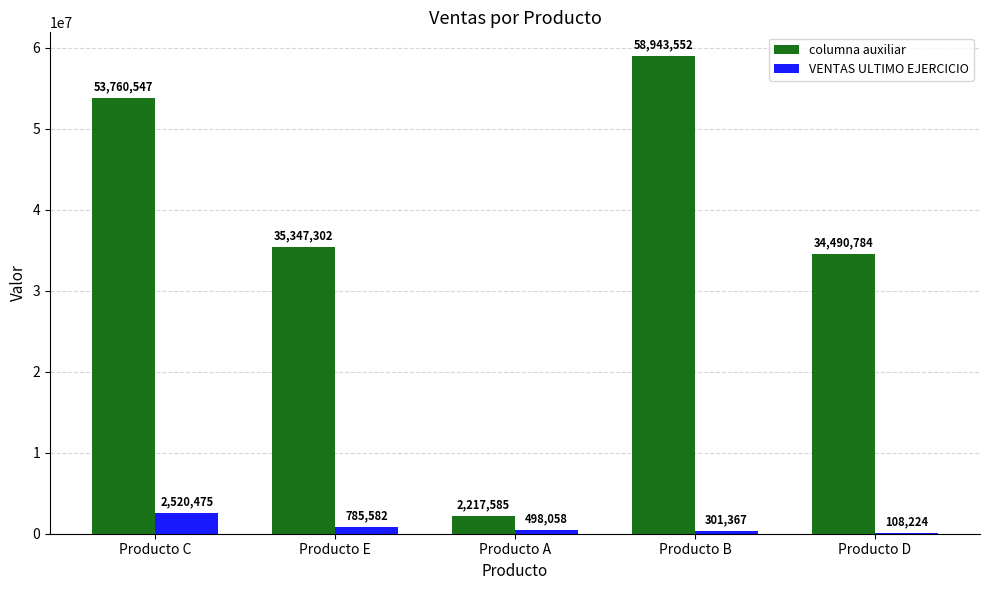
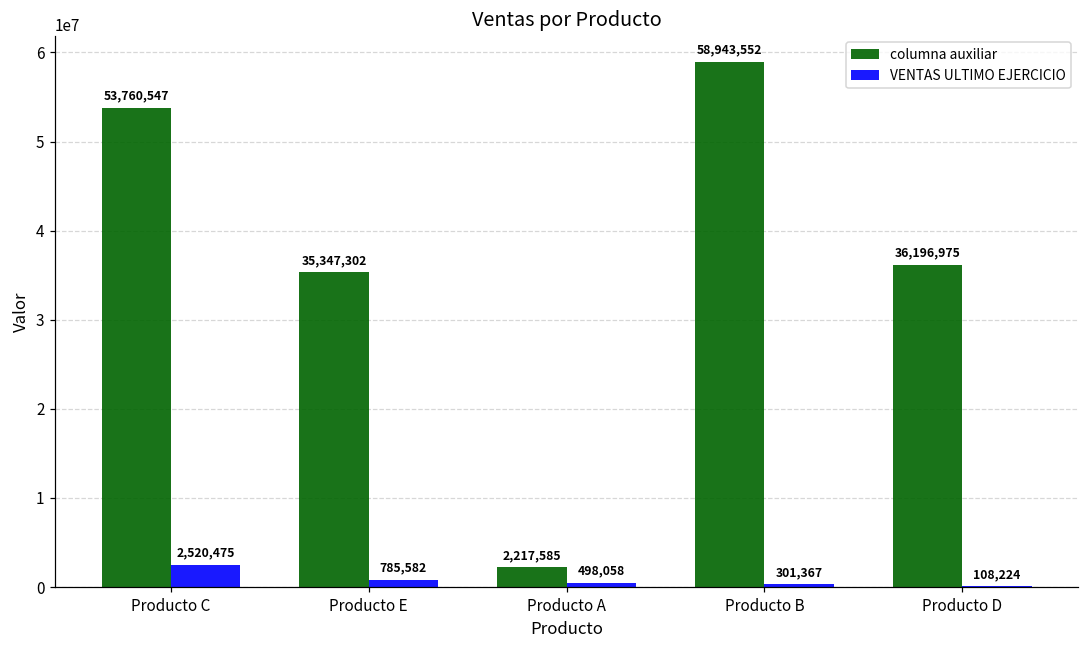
  {
    "columna auxiliar": {
      "Producto C": "53,760,547",
      "Producto E": "35,347,302",
      "Producto A": "2,217,585",
      "Producto B": "58,943,552",
-     "Producto D": "34,490,784"
+     "Producto D": "36,196,975"
    },
    "VENTAS ULTIMO EJERCICIO": {
      "Producto C": "2,520,475",
      "Producto E": "785,582",
      "Producto A": "498,058",
      "Producto B": "301,367",
      "Producto D": "108,224"
    }
  }
